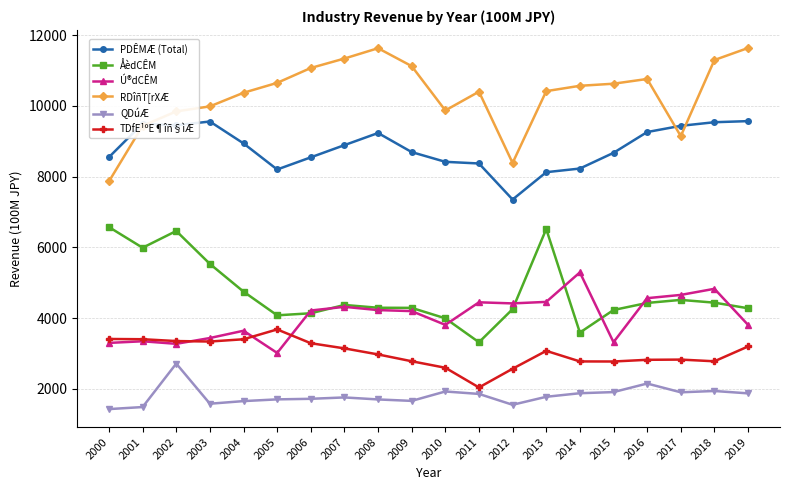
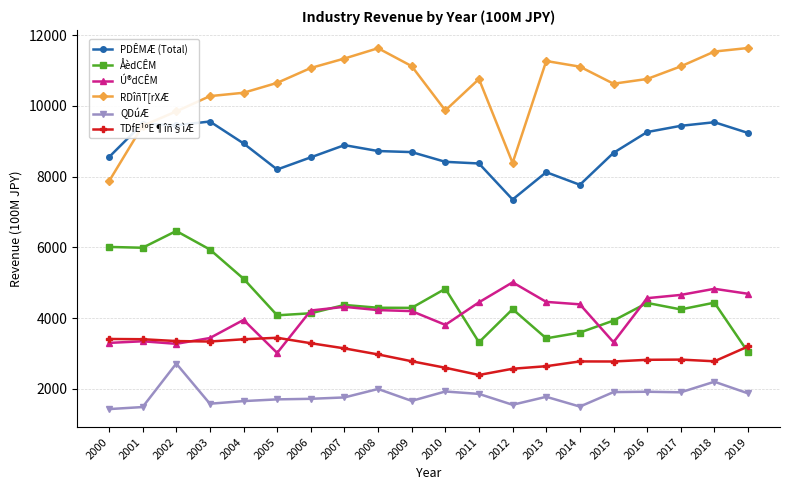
  {
    "PDÊMÆ (Total)": {
      "2000": 8600,
      "2003": 9600,
      "2004": 8900,
      "2005": 8200,
      "2006": 8500,
      "2007": 8900,
-     "2008": 9200,
+     "2008": 8700,
      "2009": 8700,
      "2010": 8400,
      "2011": 8400,
      "2012": 7400,
      "2013": 8100,
-     "2014": 8200,
+     "2014": 7800,
      "2015": 8700,
      "2016": 9300,
      "2017": 9400,
      "2018": 9500,
-     "2019": 9600
+     "2019": 9200
    },
    "ÅèdCÊM": {
-     "2000": 6600,
+     "2000": 6000,
      "2001": 6000,
      "2002": 6500,
-     "2003": 5500,
-     "2004": 4800,
+     "2003": 5900,
+     "2004": 5100,
      "2005": 4100,
      "2006": 4100,
      "2009": 4300,
-     "2010": 4000,
+     "2010": 4800,
      "2011": 3300,
      "2012": 4300,
-     "2013": 6500,
+     "2013": 3400,
      "2014": 3600,
-     "2015": 4200,
+     "2015": 3900,
      "2016": 4400,
-     "2017": 4500,
+     "2017": 4200,
      "2018": 4400,
-     "2019": 4300
+     "2019": 3000
    },
    "Ú®dCÊM": {
      "2000": 3300,
      "2002": 3300,
      "2003": 3400,
-     "2004": 3600,
+     "2004": 4000,
      "2005": 3000,
      "2006": 4200,
      "2009": 4200,
      "2010": 3800,
      "2011": 4400,
-     "2012": 4400,
+     "2012": 5000,
      "2013": 4500,
-     "2014": 5300,
+     "2014": 4400,
      "2015": 3300,
      "2016": 4600,
      "2017": 4700,
      "2018": 4800,
-     "2019": 3800
+     "2019": 4700
    },
    "RDîñT[rXÆ": {
      "2000": 7900,
-     "2003": 10000,
+     "2003": 10300,
      "2004": 10400,
      "2005": 10700,
      "2006": 11100,
      "2007": 11300,
      "2008": 11600,
      "2009": 11100,
      "2010": 9900,
-     "2011": 10400,
+     "2011": 10800,
      "2012": 8400,
-     "2013": 10400,
-     "2014": 10600,
+     "2013": 11300,
+     "2014": 11100,
      "2015": 10600,
      "2016": 10800,
-     "2017": 9100,
-     "2018": 11300,
+     "2017": 11100,
+     "2018": 11500,
      "2019": 11600
    },
    "QDúÆ": {
      "2000": 1400,
      "2001": 1500,
      "2002": 2700,
      "2003": 1600,
      "2004": 1700,
      "2005": 1700,
      "2006": 1700,
      "2007": 1800,
-     "2008": 1700,
+     "2008": 2000,
      "2009": 1700,
      "2010": 1900,
      "2011": 1900,
      "2012": 1600,
      "2013": 1800,
-     "2014": 1900,
+     "2014": 1500,
      "2015": 1900,
-     "2016": 2200,
+     "2016": 1900,
      "2017": 1900,
-     "2018": 1900,
+     "2018": 2200,
      "2019": 1900
    },
    "TDfE¹ºE¶îñ§ìÆ": {
      "2000": 3400,
      "2002": 3400,
      "2003": 3300,
      "2004": 3400,
-     "2005": 3700,
+     "2005": 3400,
      "2006": 3300,
      "2007": 3100,
      "2008": 3000,
      "2009": 2800,
      "2010": 2600,
-     "2011": 2000,
+     "2011": 2400,
      "2012": 2600,
-     "2013": 3100,
+     "2013": 2600,
      "2014": 2800,
      "2015": 2800,
      "2016": 2800,
      "2017": 2800,
      "2018": 2800,
      "2019": 3200
    }
  }
